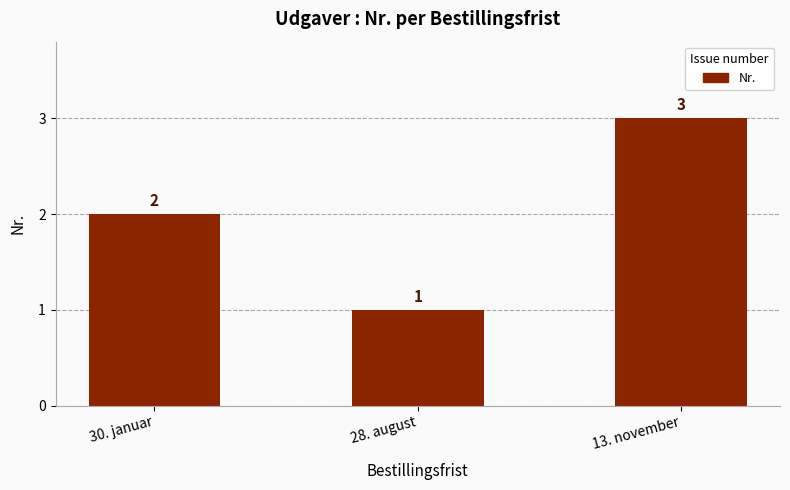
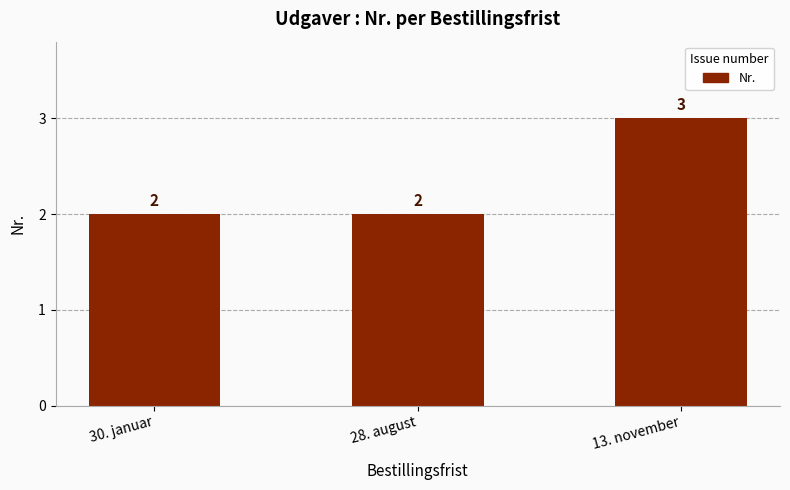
  {
    "30. januar": 2,
-   "28. august": 1,
+   "28. august": 2,
    "13. november": 3
  }
